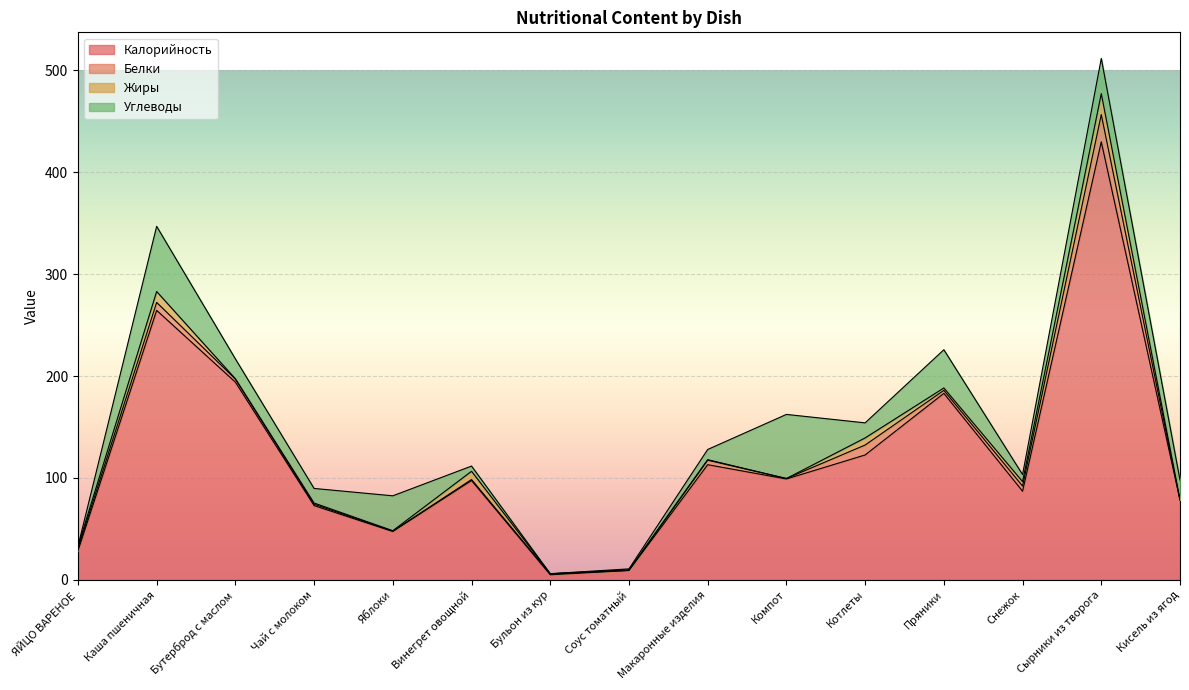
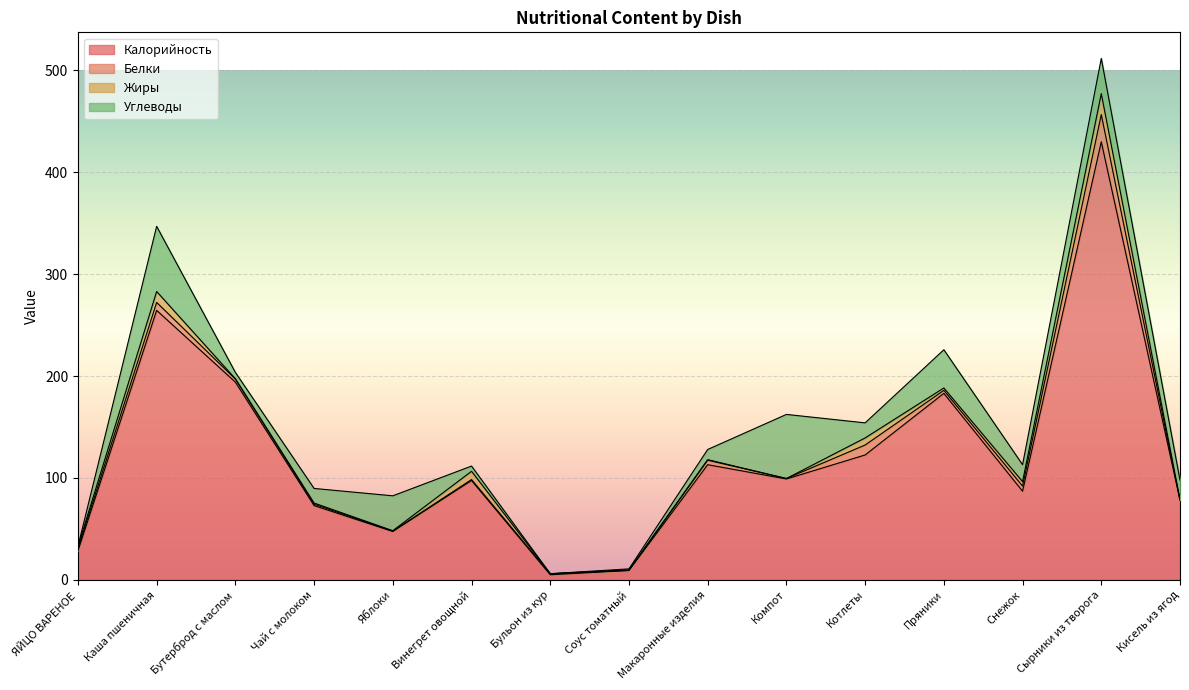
  {
    "Углеводы": {
      "Каша пшеничная": 64,
-     "Бутерброд с маслом": 19,
+     "Бутерброд с маслом": 6,
      "Чай с молоком": 14,
      "Яблоки": 34,
      "Винегрет овощной": 5,
      "Макаронные изделия": 10,
      "Компот": 63,
      "Котлеты": 15,
      "Пряники": 38,
-     "Снежок": 7,
+     "Снежок": 17,
      "Сырники из творога": 35,
      "Кисель из ягод": 19
    }
  }
